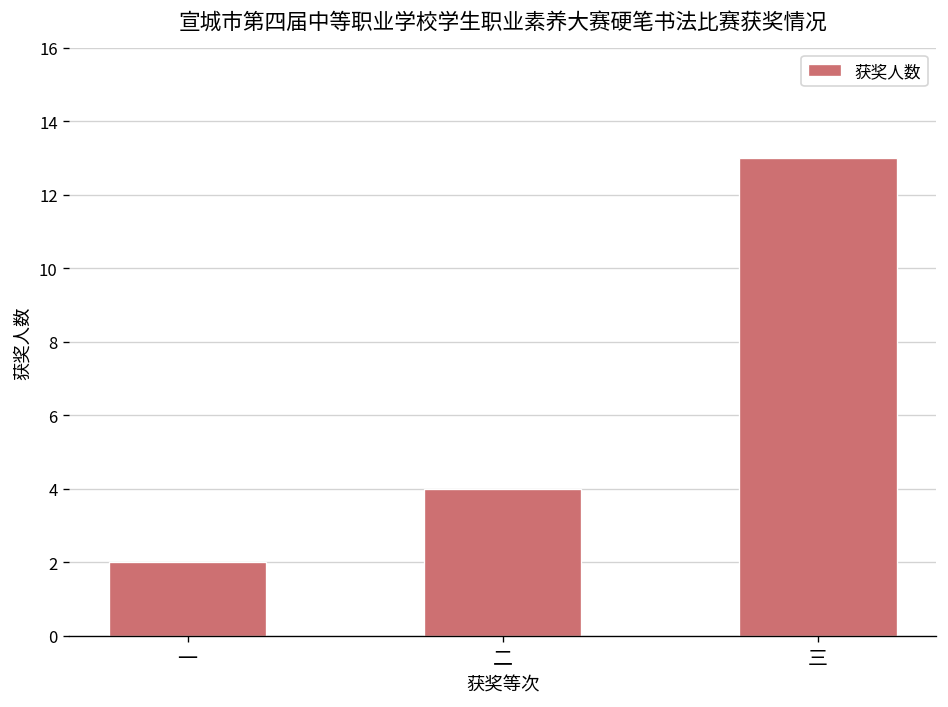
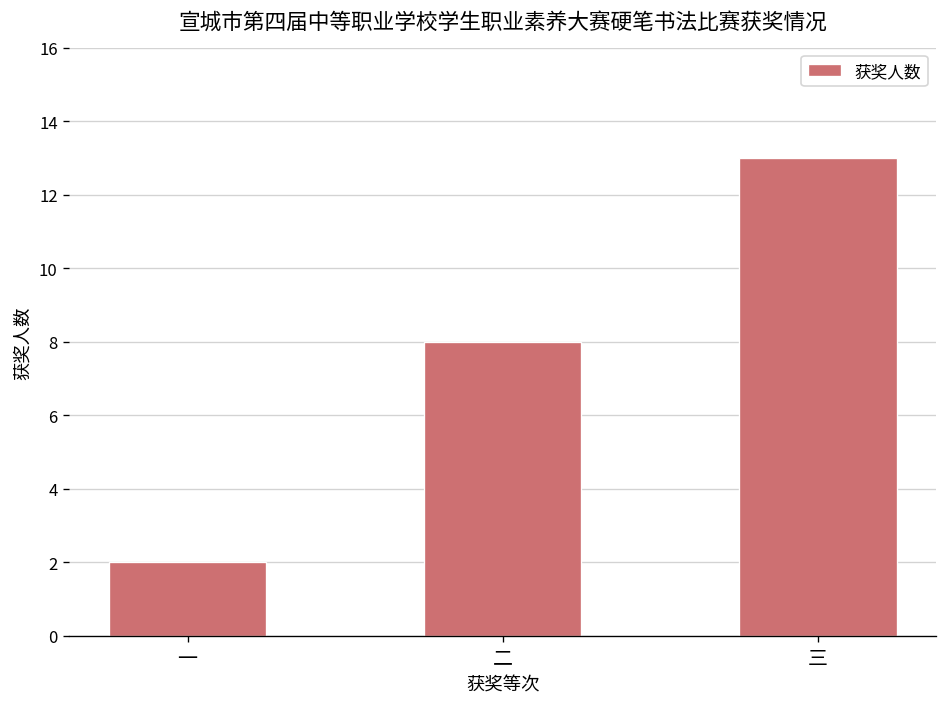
  {
    "一": 2,
-   "二": 4,
+   "二": 8,
    "三": 13
  }
